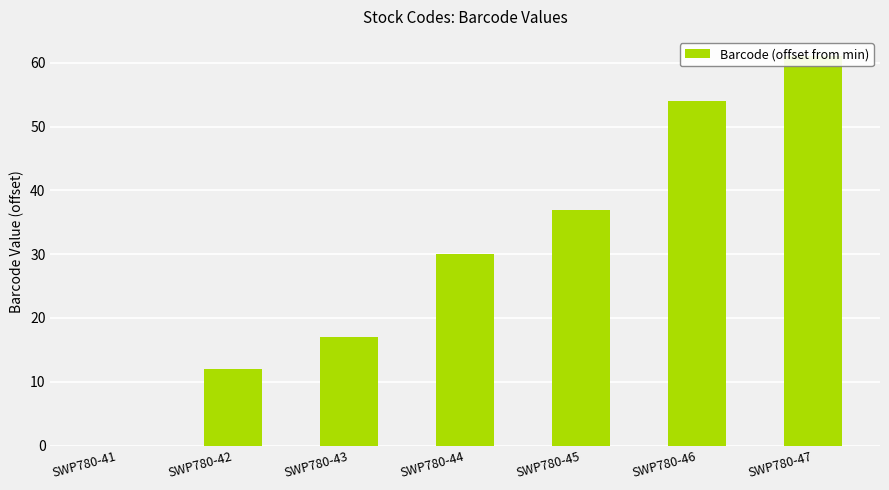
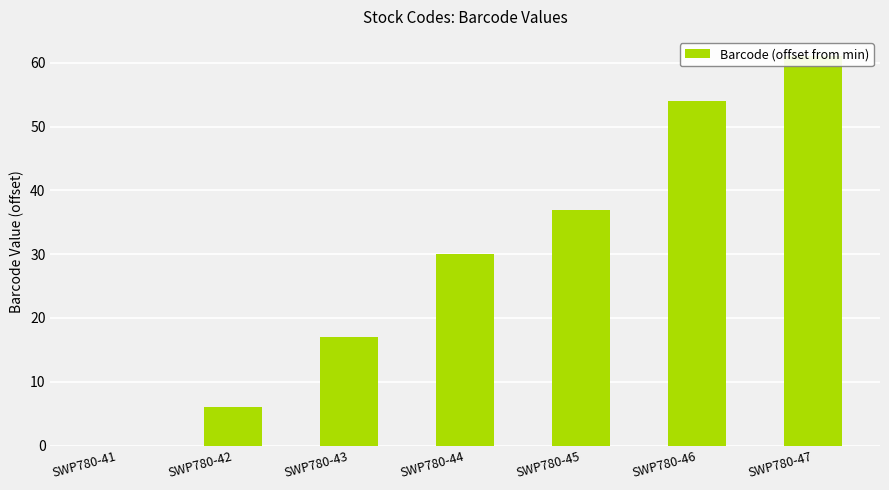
  {
    "SWP780-41": 0,
-   "SWP780-42": 12,
+   "SWP780-42": 6,
    "SWP780-43": 17,
    "SWP780-44": 30,
    "SWP780-45": 37,
    "SWP780-46": 54
  }
